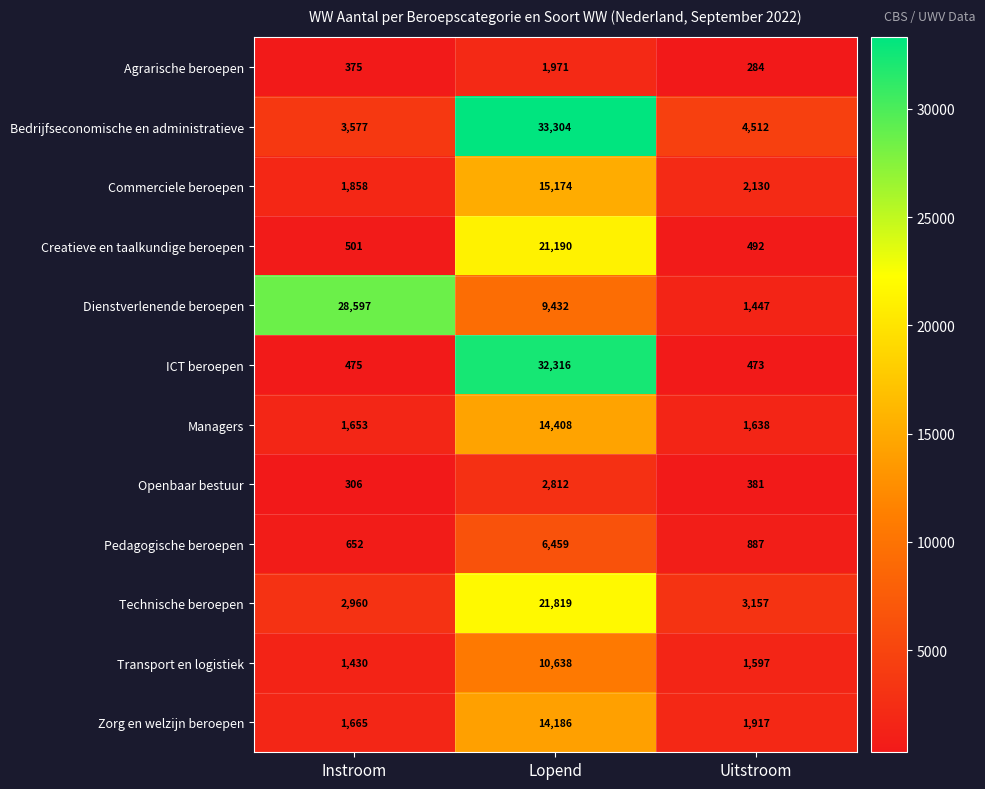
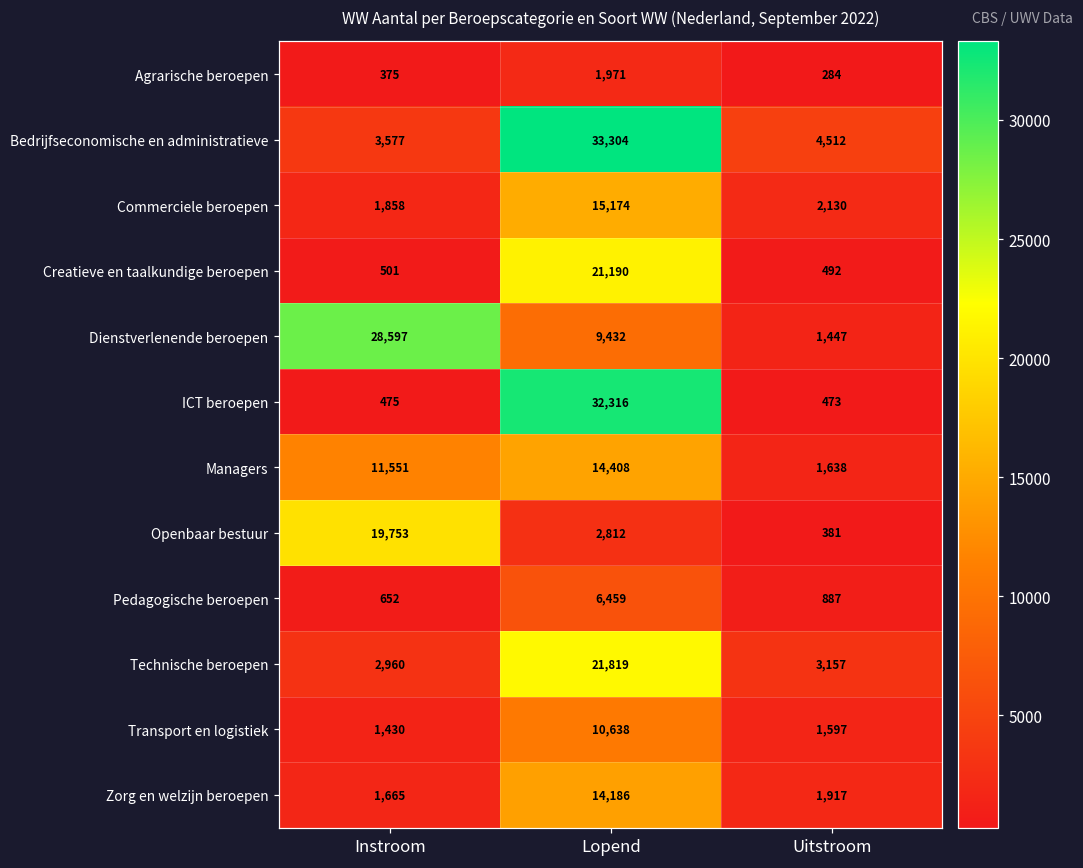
  {
    "Agrarische beroepen": {
      "Instroom": "375",
      "Lopend": "1,971",
      "Uitstroom": "284"
    },
    "Bedrijfseconomische en administratieve": {
      "Instroom": "3,577",
      "Lopend": "33,304",
      "Uitstroom": "4,512"
    },
    "Commerciele beroepen": {
      "Instroom": "1,858",
      "Lopend": "15,174",
      "Uitstroom": "2,130"
    },
    "Creatieve en taalkundige beroepen": {
      "Instroom": "501",
      "Lopend": "21,190",
      "Uitstroom": "492"
    },
    "Dienstverlenende beroepen": {
      "Instroom": "28,597",
      "Lopend": "9,432",
      "Uitstroom": "1,447"
    },
    "ICT beroepen": {
      "Instroom": "475",
      "Lopend": "32,316",
      "Uitstroom": "473"
    },
    "Managers": {
-     "Instroom": "1,653",
+     "Instroom": "11,551",
      "Lopend": "14,408",
      "Uitstroom": "1,638"
    },
    "Openbaar bestuur": {
-     "Instroom": "306",
+     "Instroom": "19,753",
      "Lopend": "2,812",
      "Uitstroom": "381"
    },
    "Pedagogische beroepen": {
      "Instroom": "652",
      "Lopend": "6,459",
      "Uitstroom": "887"
    },
    "Technische beroepen": {
      "Instroom": "2,960",
      "Lopend": "21,819",
      "Uitstroom": "3,157"
    },
    "Transport en logistiek": {
      "Instroom": "1,430",
      "Lopend": "10,638",
      "Uitstroom": "1,597"
    },
    "Zorg en welzijn beroepen": {
      "Instroom": "1,665",
      "Lopend": "14,186",
      "Uitstroom": "1,917"
    }
  }
